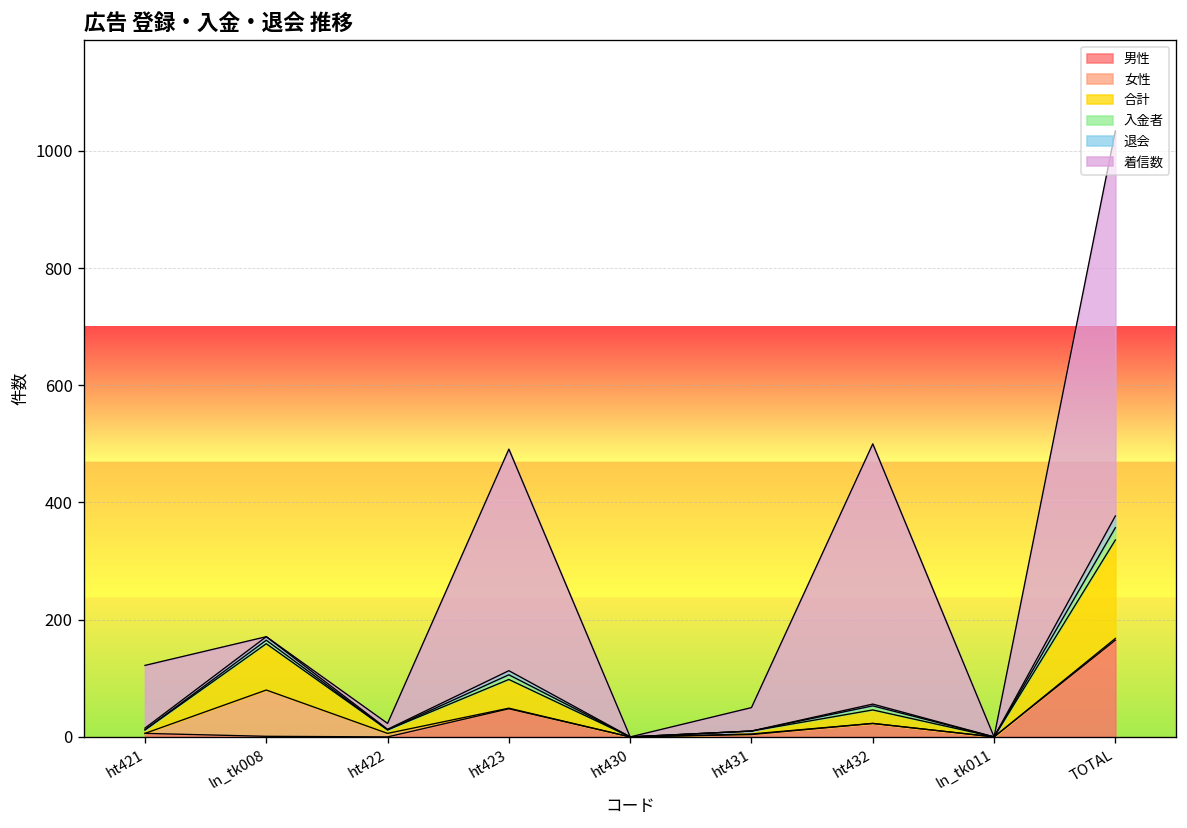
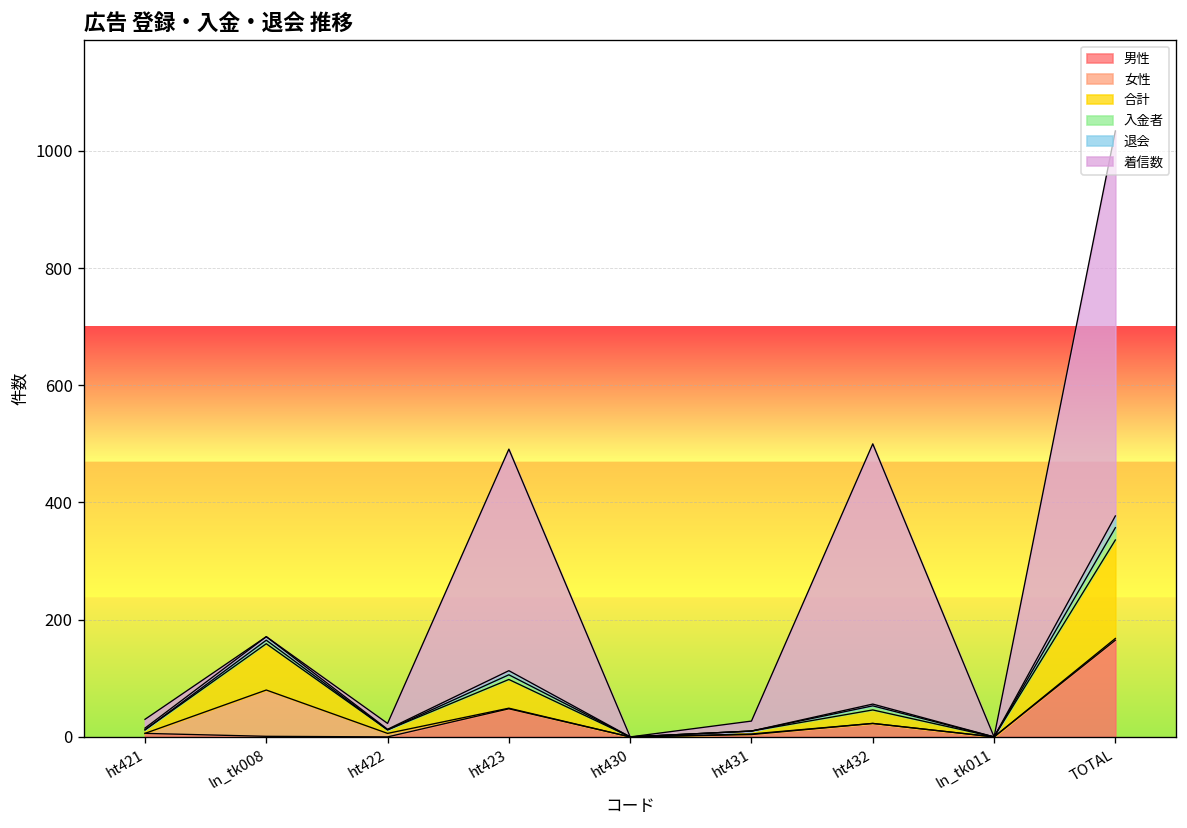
  {
    "合計": {
      "ln_tk008": 80,
      "ht423": 50,
      "ht432": 20,
      "TOTAL": 170
    },
    "入金者": {
      "ln_tk008": 10,
      "ht423": 10,
      "TOTAL": 20
    },
    "退会": {
      "ht423": 10,
      "TOTAL": 20
    },
    "着信数": {
-     "ht421": 110,
+     "ht421": 20,
      "ht422": 10,
      "ht423": 380,
-     "ht431": 40,
+     "ht431": 20,
      "ht432": 440
    }
  }
